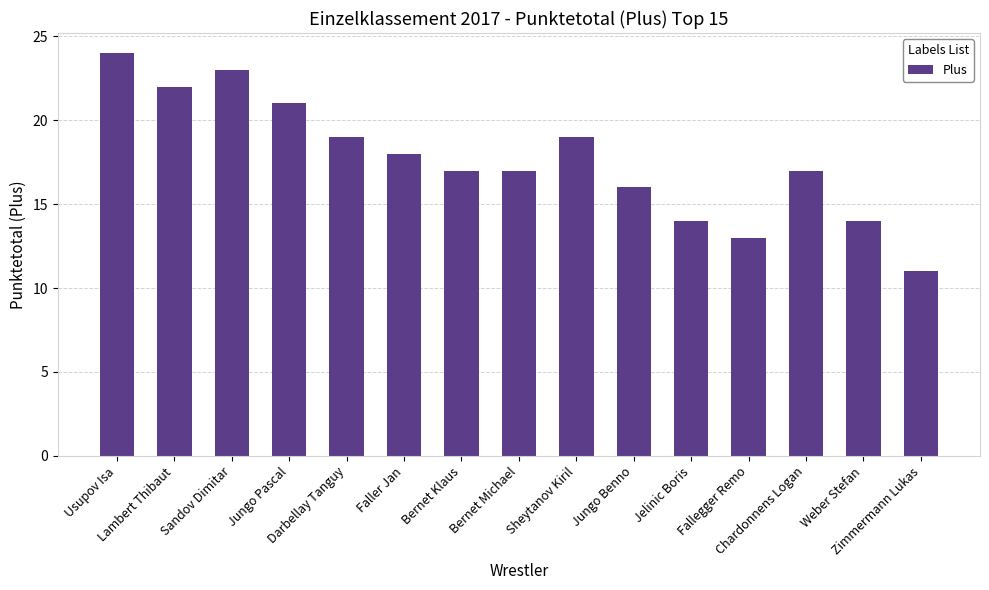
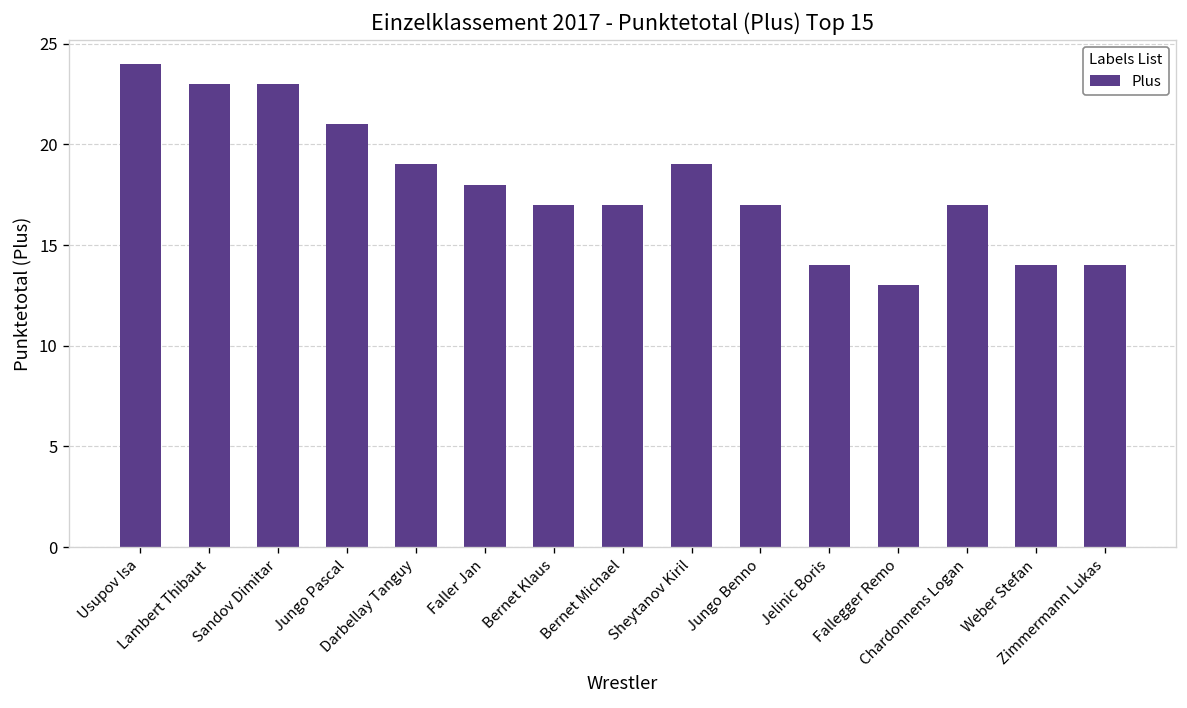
  {
    "Usupov Isa": 24,
-   "Lambert Thibaut": 22,
+   "Lambert Thibaut": 23,
    "Sandov Dimitar": 23,
    "Jungo Pascal": 21,
    "Darbellay Tanguy": 19,
    "Faller Jan": 18,
    "Bernet Klaus": 17,
    "Bernet Michael": 17,
    "Sheytanov Kiril": 19,
-   "Jungo Benno": 16,
+   "Jungo Benno": 17,
    "Jelinic Boris": 14,
    "Fallegger Remo": 13,
    "Chardonnens Logan": 17,
    "Weber Stefan": 14,
-   "Zimmermann Lukas": 11
+   "Zimmermann Lukas": 14
  }
